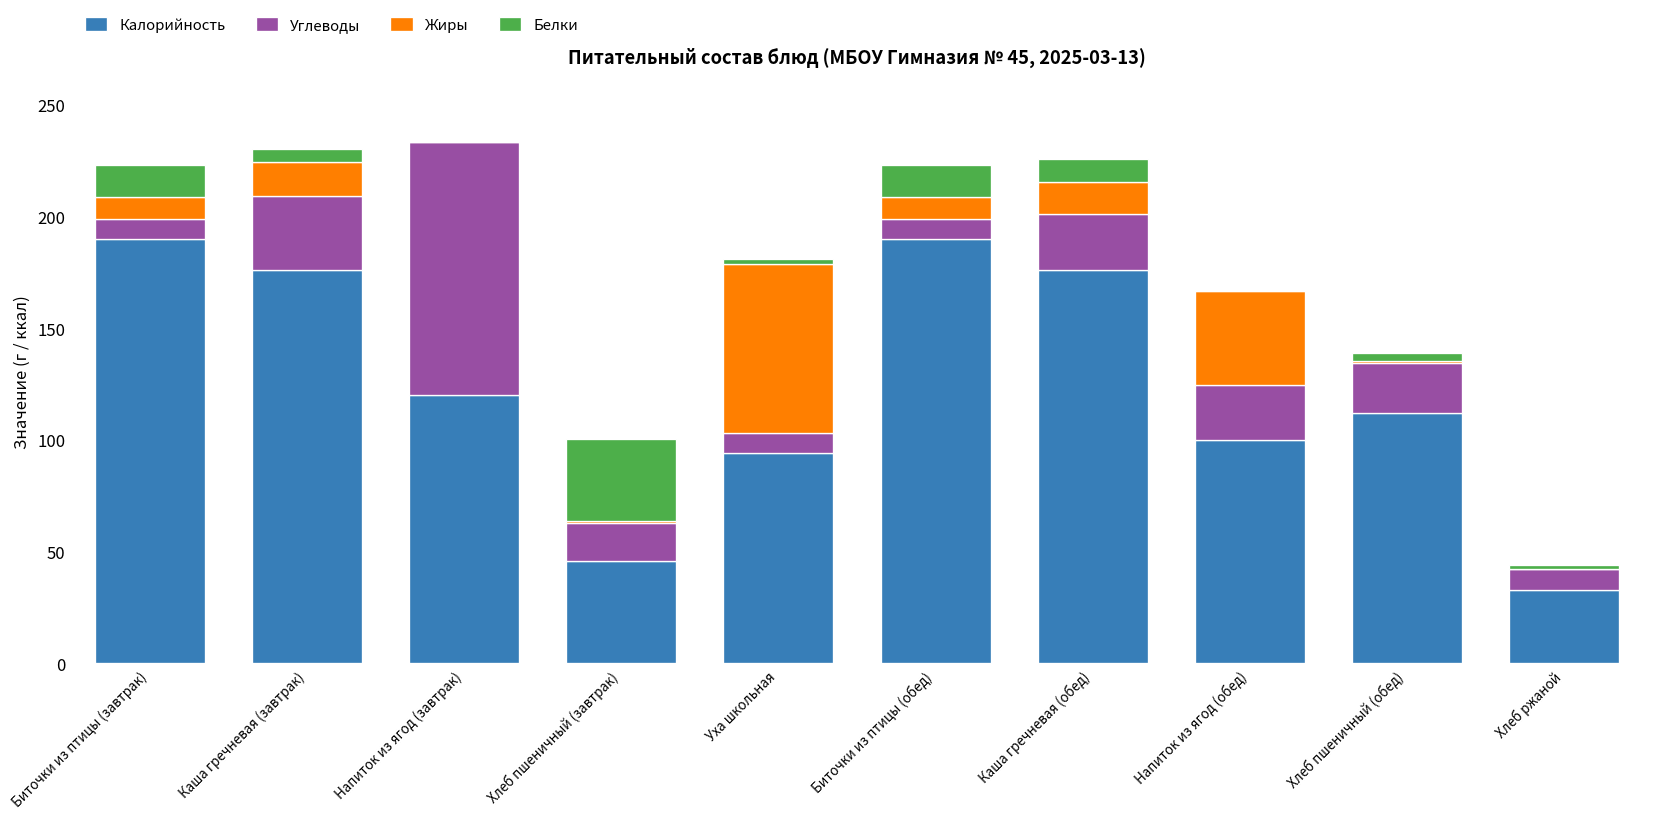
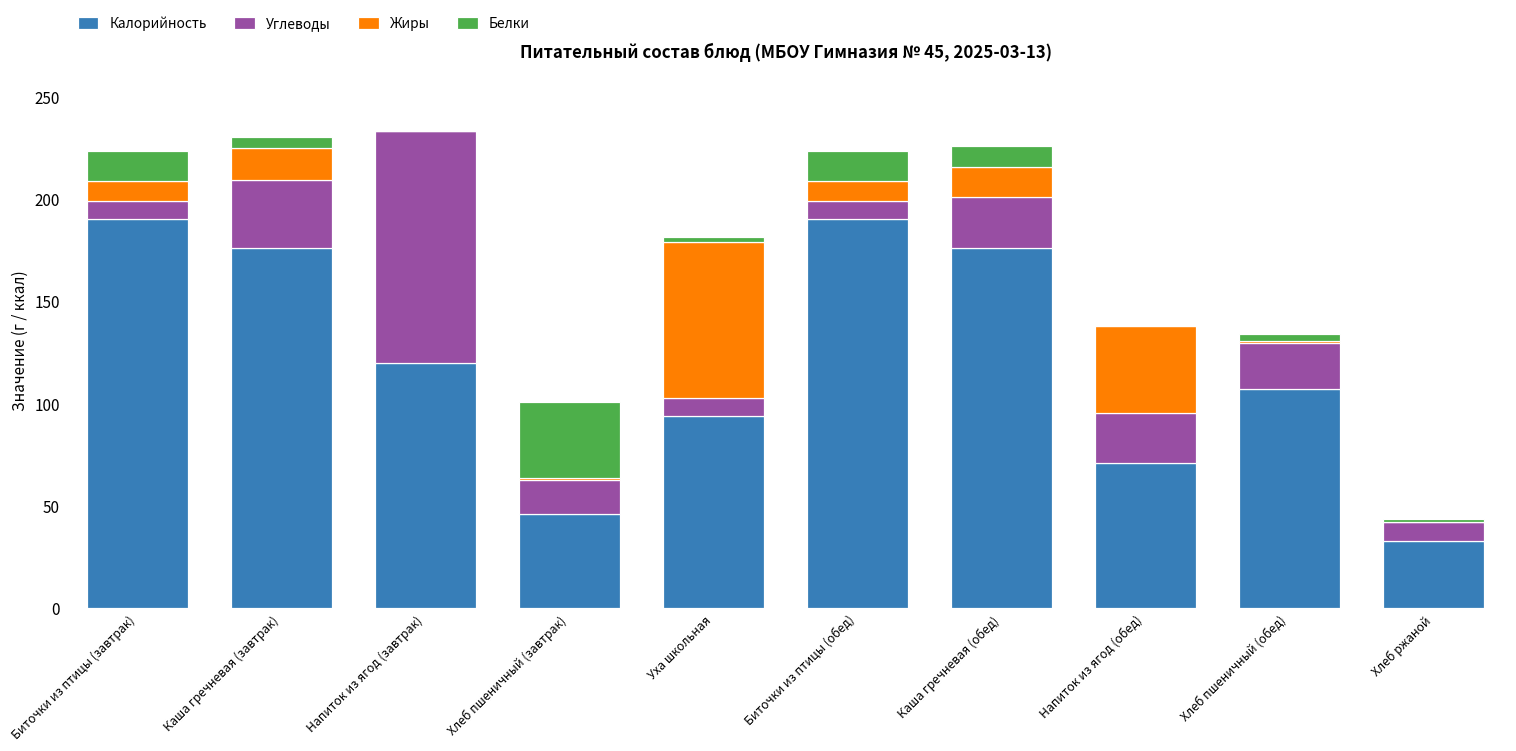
  {
    "Калорийность": {
      "Биточки из птицы (завтрак)": 190,
      "Каша гречневая (завтрак)": 176,
      "Напиток из ягод (завтрак)": 120,
      "Хлеб пшеничный (завтрак)": 46,
      "Уха школьная": 94,
      "Биточки из птицы (обед)": 190,
      "Каша гречневая (обед)": 176,
-     "Напиток из ягод (обед)": 100,
-     "Хлеб пшеничный (обед)": 112,
+     "Напиток из ягод (обед)": 71,
+     "Хлеб пшеничный (обед)": 107,
      "Хлеб ржаной": 33
    },
    "Углеводы": {
      "Биточки из птицы (завтрак)": 9,
      "Каша гречневая (завтрак)": 33,
      "Напиток из ягод (завтрак)": 113,
      "Хлеб пшеничный (завтрак)": 17,
      "Уха школьная": 9,
      "Биточки из птицы (обед)": 9,
      "Каша гречневая (обед)": 25,
      "Напиток из ягод (обед)": 24,
      "Хлеб пшеничный (обед)": 22,
      "Хлеб ржаной": 9
    },
    "Жиры": {
      "Биточки из птицы (завтрак)": 10,
      "Каша гречневая (завтрак)": 15,
      "Уха школьная": 76,
      "Биточки из птицы (обед)": 10,
      "Каша гречневая (обед)": 15,
      "Напиток из ягод (обед)": 42
    },
    "Белки": {
      "Биточки из птицы (завтрак)": 15,
      "Каша гречневая (завтрак)": 6,
      "Хлеб пшеничный (завтрак)": 37,
      "Уха школьная": 2,
      "Биточки из птицы (обед)": 15,
      "Каша гречневая (обед)": 10,
      "Хлеб пшеничный (обед)": 3,
      "Хлеб ржаной": 2
    }
  }
